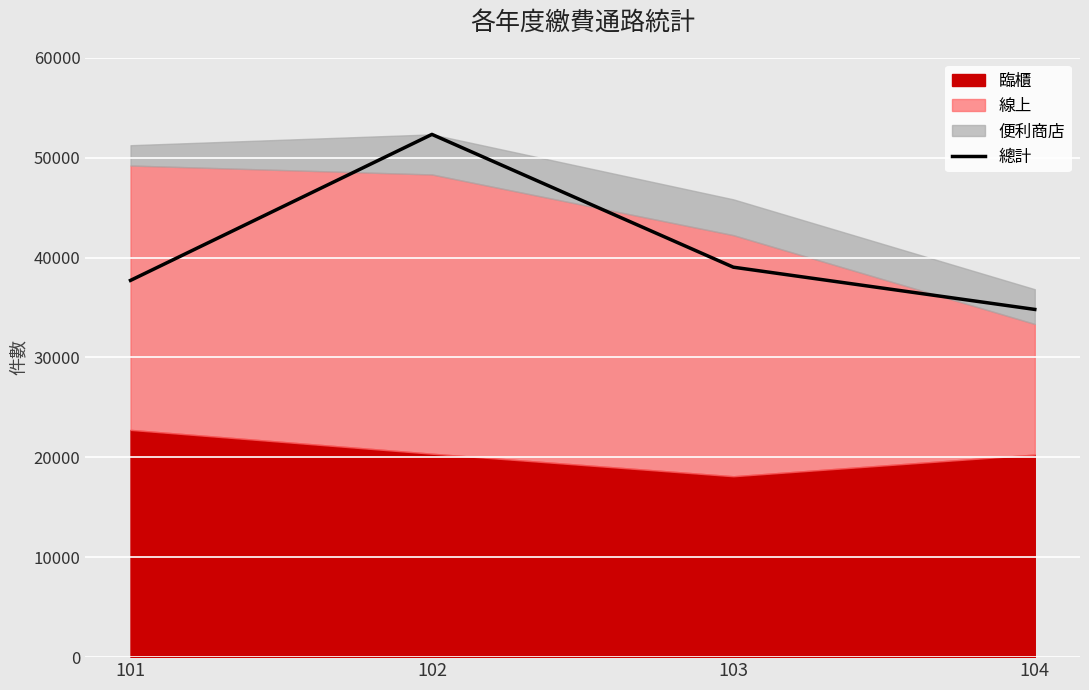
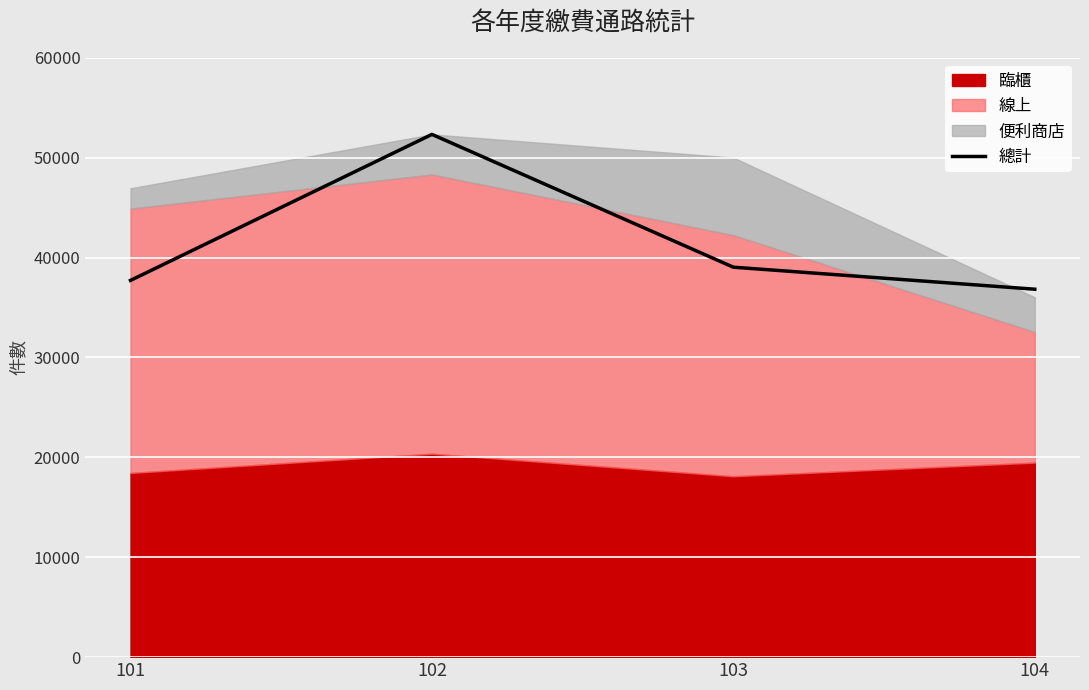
  {
    "臨櫃": {
-     "101": 23000,
+     "101": 18000,
      "102": 20000,
      "103": 18000,
-     "104": 20000
+     "104": 19000
    },
    "總計": {
      "101": 38000,
      "103": 39000,
-     "104": 35000
+     "104": 37000
    },
    "線上": {
      "101": 26000,
      "102": 28000,
      "103": 24000,
      "104": 13000
    },
    "便利商店": {
      "101": 2000,
-     "103": 4000,
+     "103": 8000,
      "104": 3000
    }
  }
